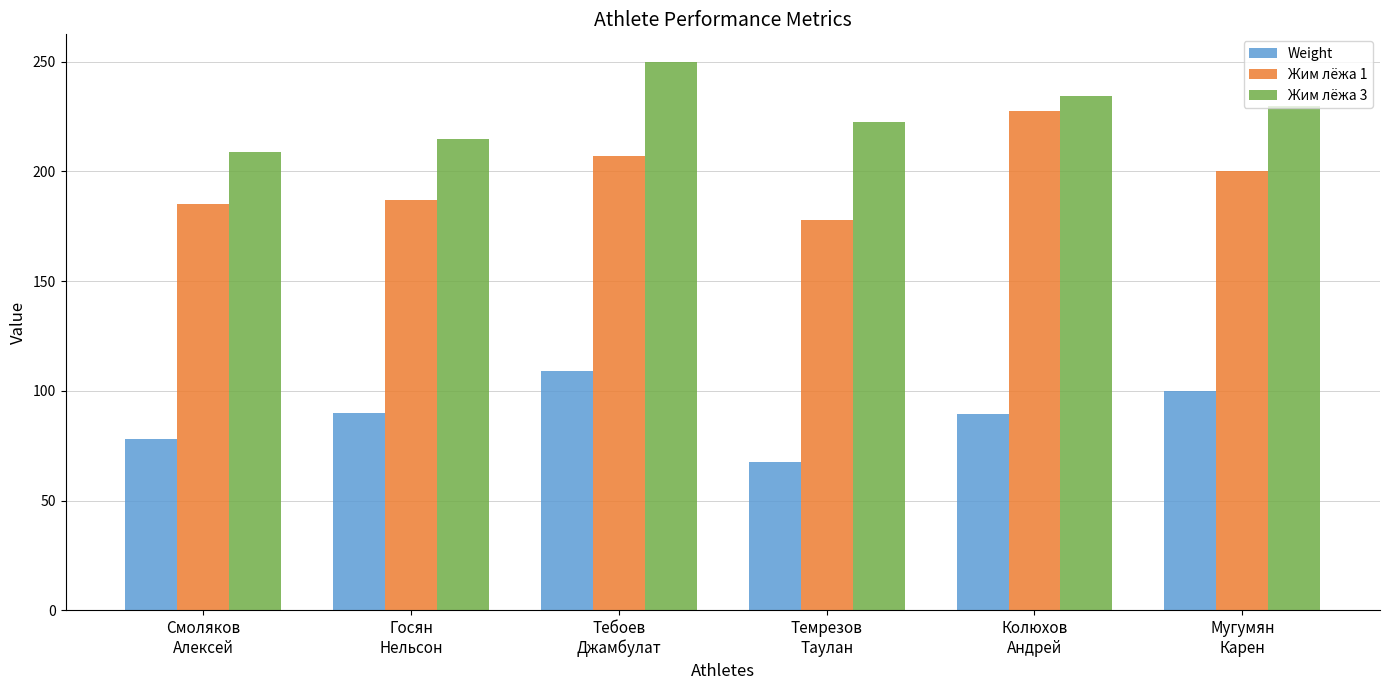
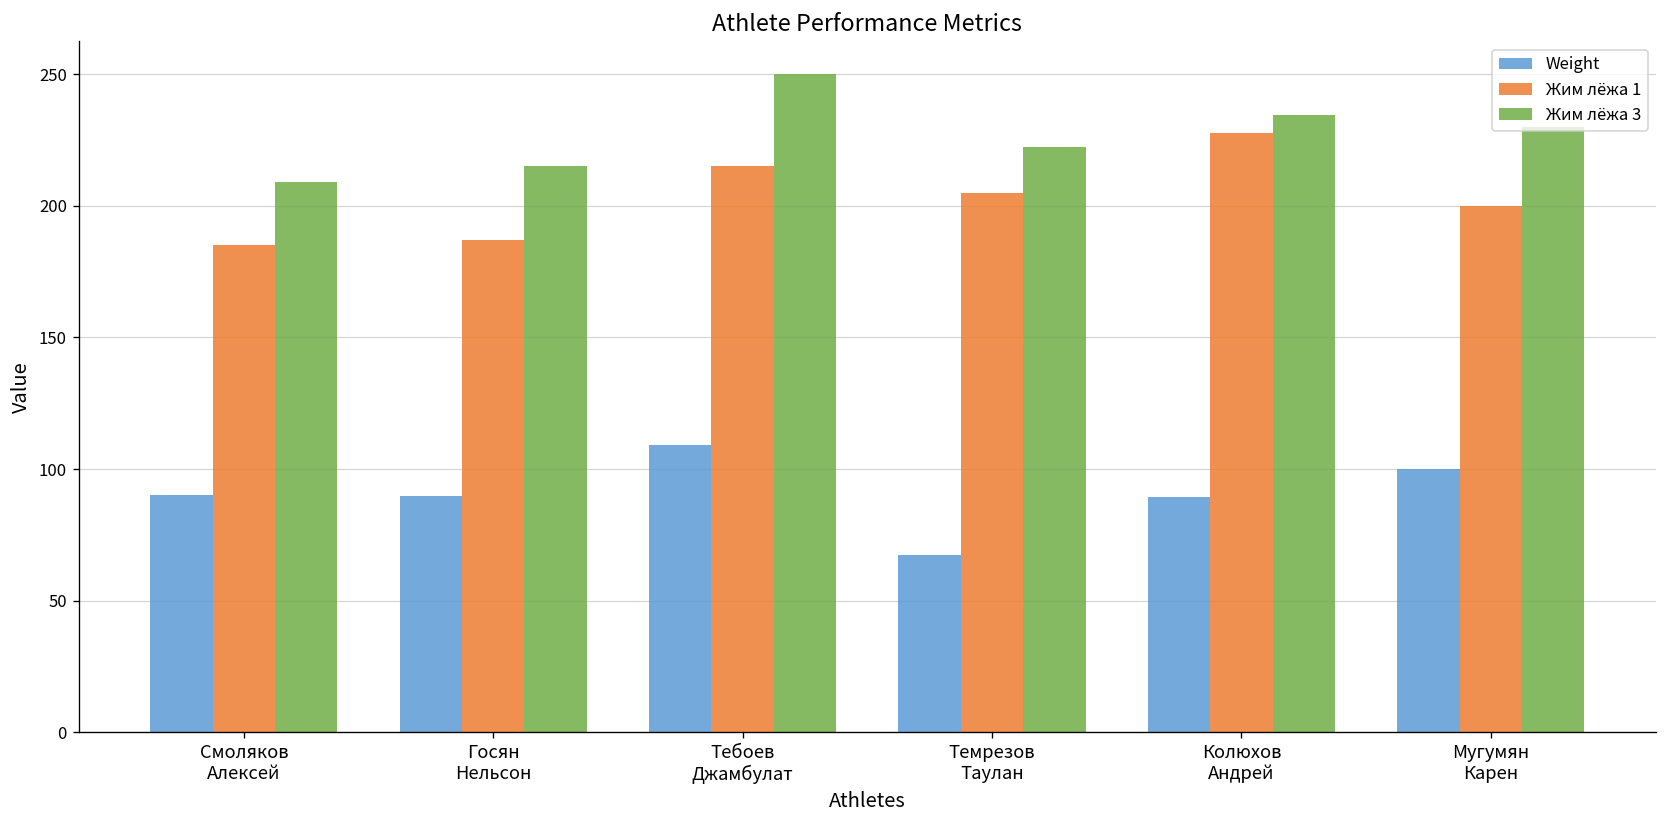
  {
    "Weight": {
-     "Смоляков Алексей": 78,
+     "Смоляков Алексей": 90,
      "Госян Нельсон": 90,
      "Тебоев Джамбулат": 109,
      "Темрезов Таулан": 68,
      "Колюхов Андрей": 90,
      "Мугумян Карен": 100
    },
    "Жим лёжа 1": {
      "Смоляков Алексей": 185,
      "Госян Нельсон": 187,
-     "Тебоев Джамбулат": 207,
-     "Темрезов Таулан": 178,
+     "Тебоев Джамбулат": 215,
+     "Темрезов Таулан": 205,
      "Колюхов Андрей": 228,
      "Мугумян Карен": 200
    },
    "Жим лёжа 3": {
      "Смоляков Алексей": 209,
      "Госян Нельсон": 215,
      "Тебоев Джамбулат": 250,
      "Темрезов Таулан": 223,
      "Колюхов Андрей": 235
    }
  }
